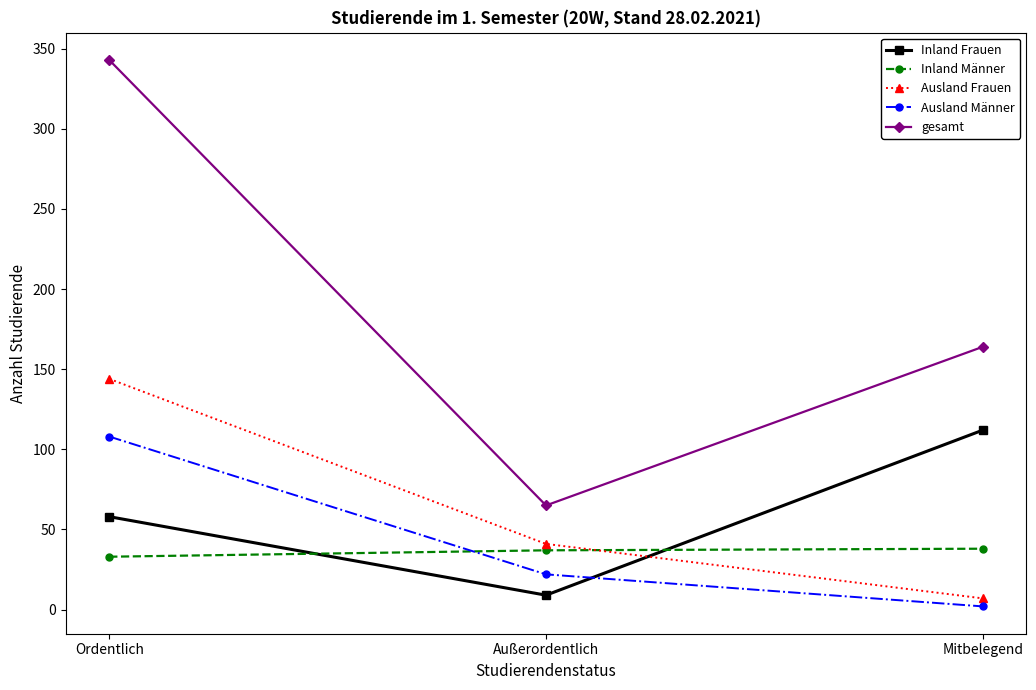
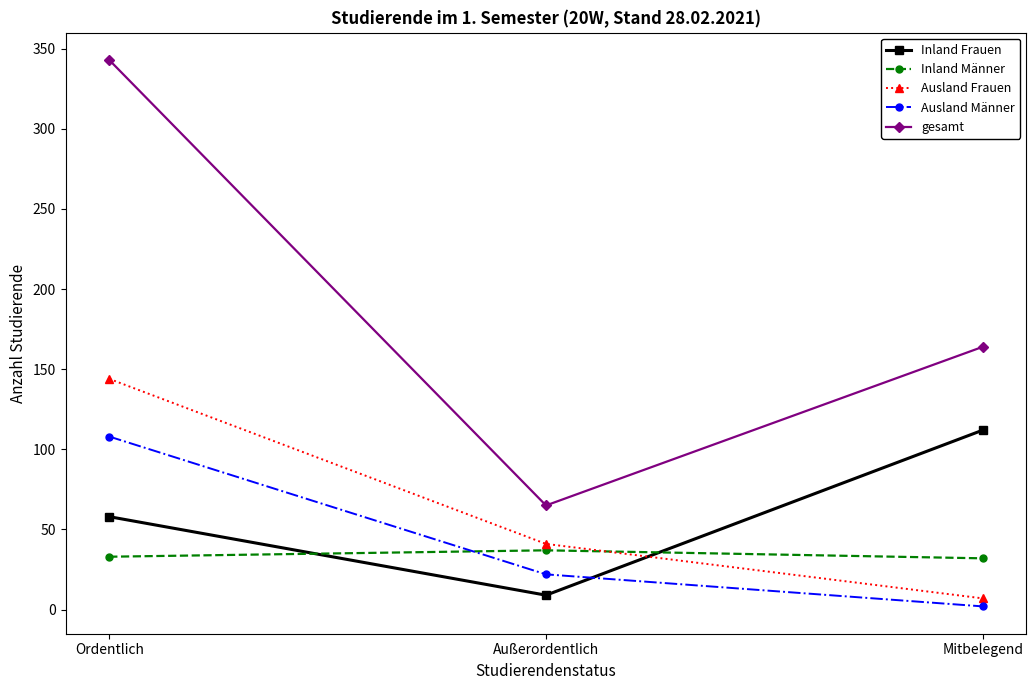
  {
    "Inland Frauen": {
      "Ordentlich": 58,
      "Außerordentlich": 9,
      "Mitbelegend": 112
    },
    "Inland Männer": {
      "Ordentlich": 33,
      "Außerordentlich": 37,
-     "Mitbelegend": 38
+     "Mitbelegend": 32
    },
    "Ausland Frauen": {
      "Ordentlich": 144,
      "Außerordentlich": 41,
      "Mitbelegend": 7
    },
    "Ausland Männer": {
      "Ordentlich": 108,
      "Außerordentlich": 22,
      "Mitbelegend": 2
    },
    "gesamt": {
      "Ordentlich": 343,
      "Außerordentlich": 65,
      "Mitbelegend": 164
    }
  }
